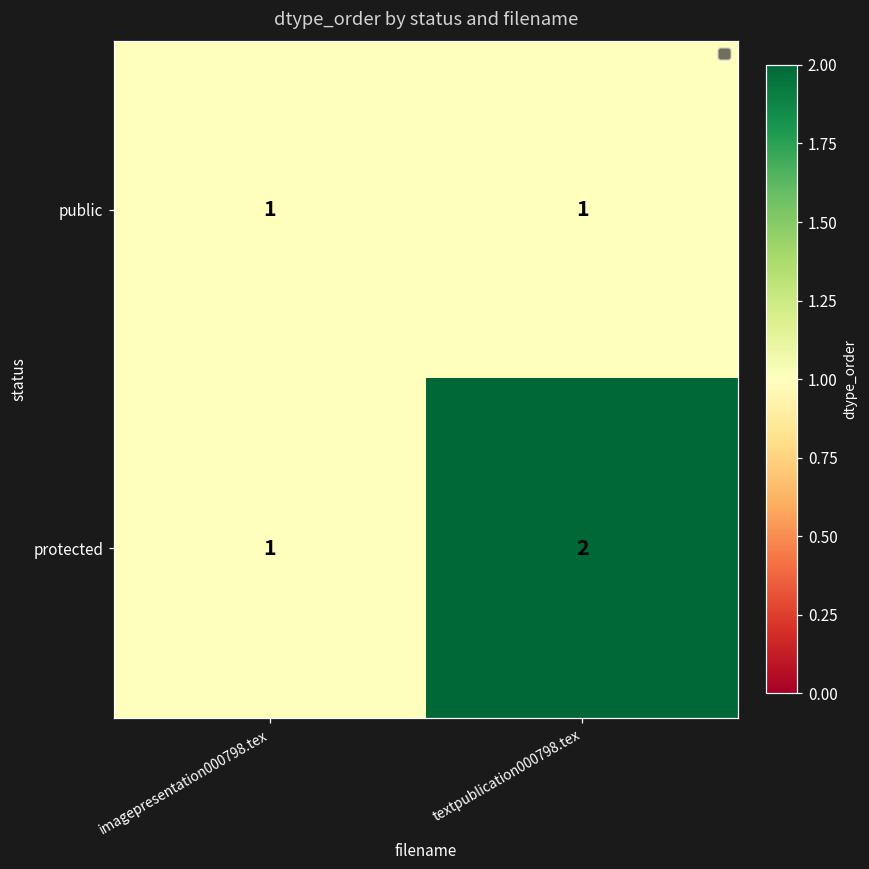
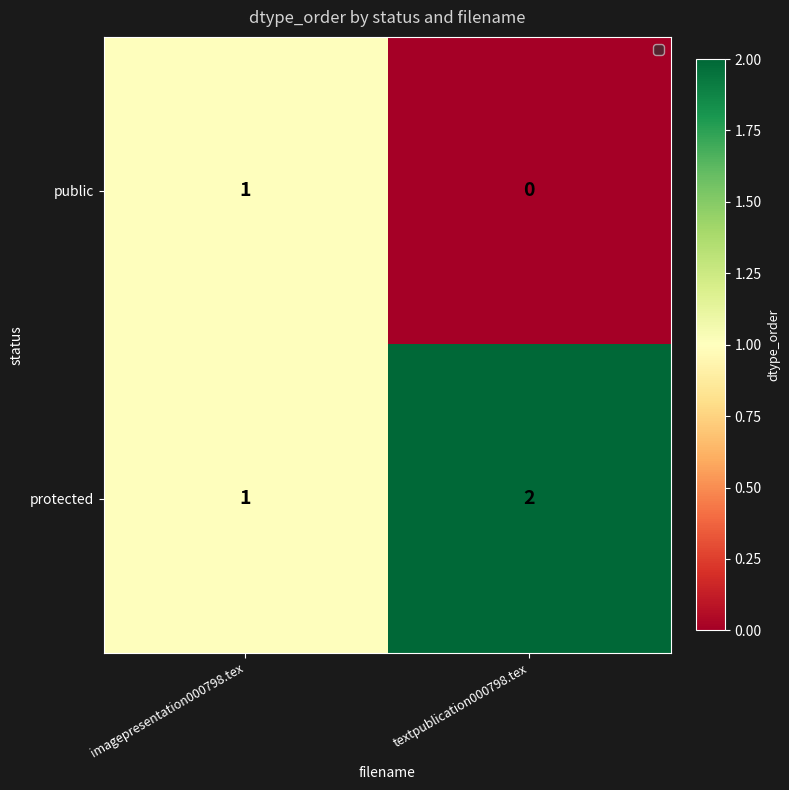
  {
    "public": {
      "imagepresentation000798.tex": 1,
-     "textpublication000798.tex": 1
+     "textpublication000798.tex": 0
    },
    "protected": {
      "imagepresentation000798.tex": 1,
      "textpublication000798.tex": 2
    }
  }
